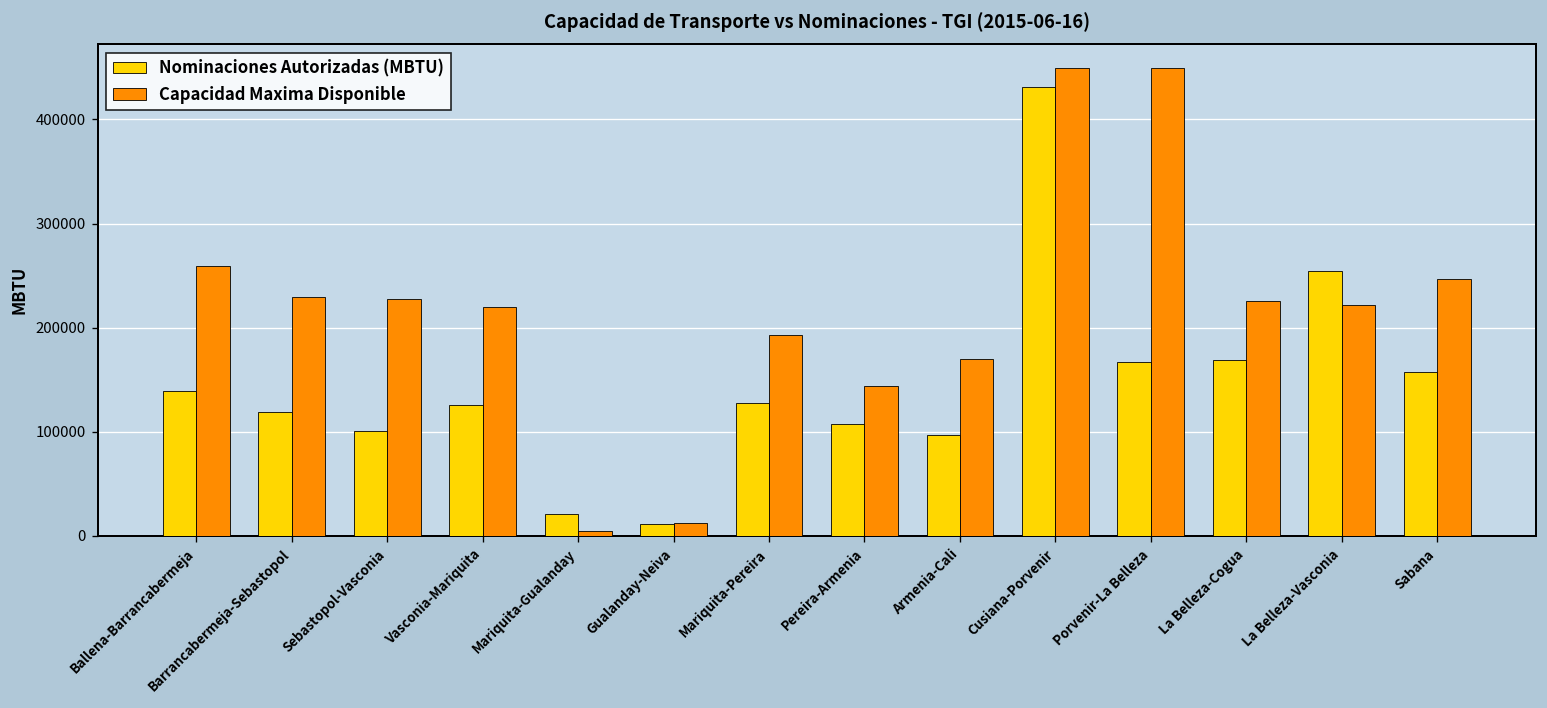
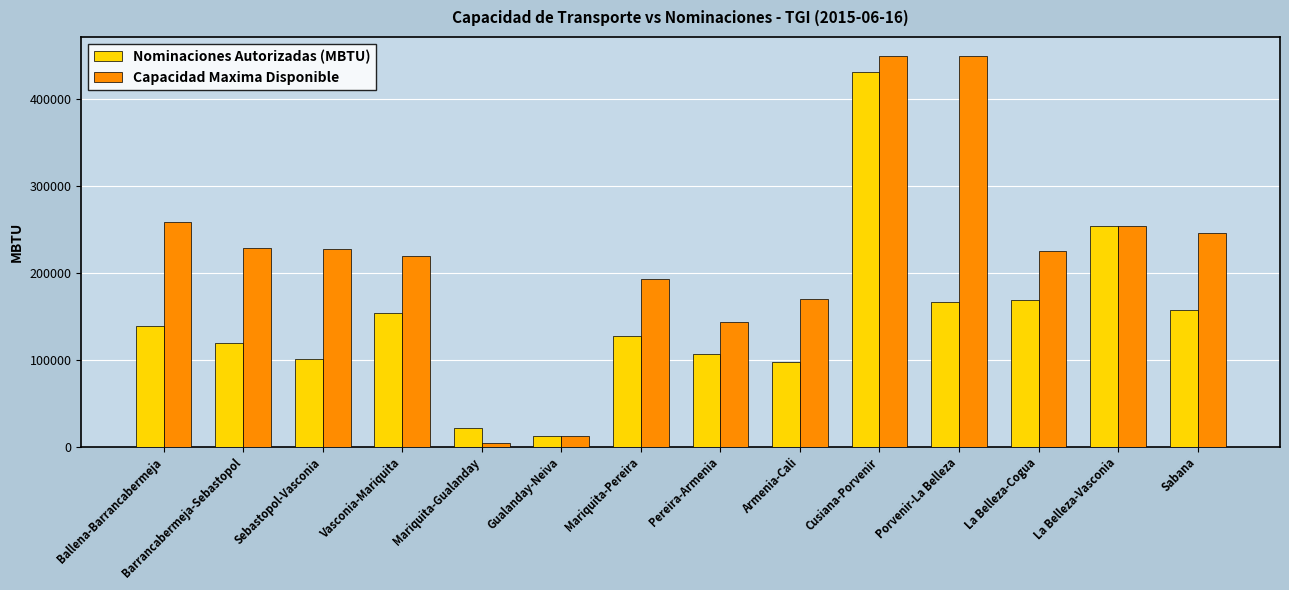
  {
    "Nominaciones Autorizadas (MBTU)": {
      "Ballena-Barrancabermeja": 140000,
      "Barrancabermeja-Sebastopol": 120000,
      "Sebastopol-Vasconia": 100000,
-     "Vasconia-Mariquita": 130000,
+     "Vasconia-Mariquita": 150000,
      "Mariquita-Gualanday": 20000,
      "Gualanday-Neiva": 10000,
      "Mariquita-Pereira": 130000,
      "Pereira-Armenia": 110000,
      "Armenia-Cali": 100000,
      "Cusiana-Porvenir": 430000,
      "Porvenir-La Belleza": 170000,
      "La Belleza-Cogua": 170000,
      "La Belleza-Vasconia": 250000,
      "Sabana": 160000
    },
    "Capacidad Maxima Disponible": {
      "Ballena-Barrancabermeja": 260000,
      "Barrancabermeja-Sebastopol": 230000,
      "Sebastopol-Vasconia": 230000,
      "Vasconia-Mariquita": 220000,
      "Mariquita-Gualanday": 0,
      "Gualanday-Neiva": 10000,
      "Mariquita-Pereira": 190000,
      "Pereira-Armenia": 140000,
      "Armenia-Cali": 170000,
      "Cusiana-Porvenir": 450000,
      "Porvenir-La Belleza": 450000,
      "La Belleza-Cogua": 230000,
-     "La Belleza-Vasconia": 220000,
+     "La Belleza-Vasconia": 250000,
      "Sabana": 250000
    }
  }
